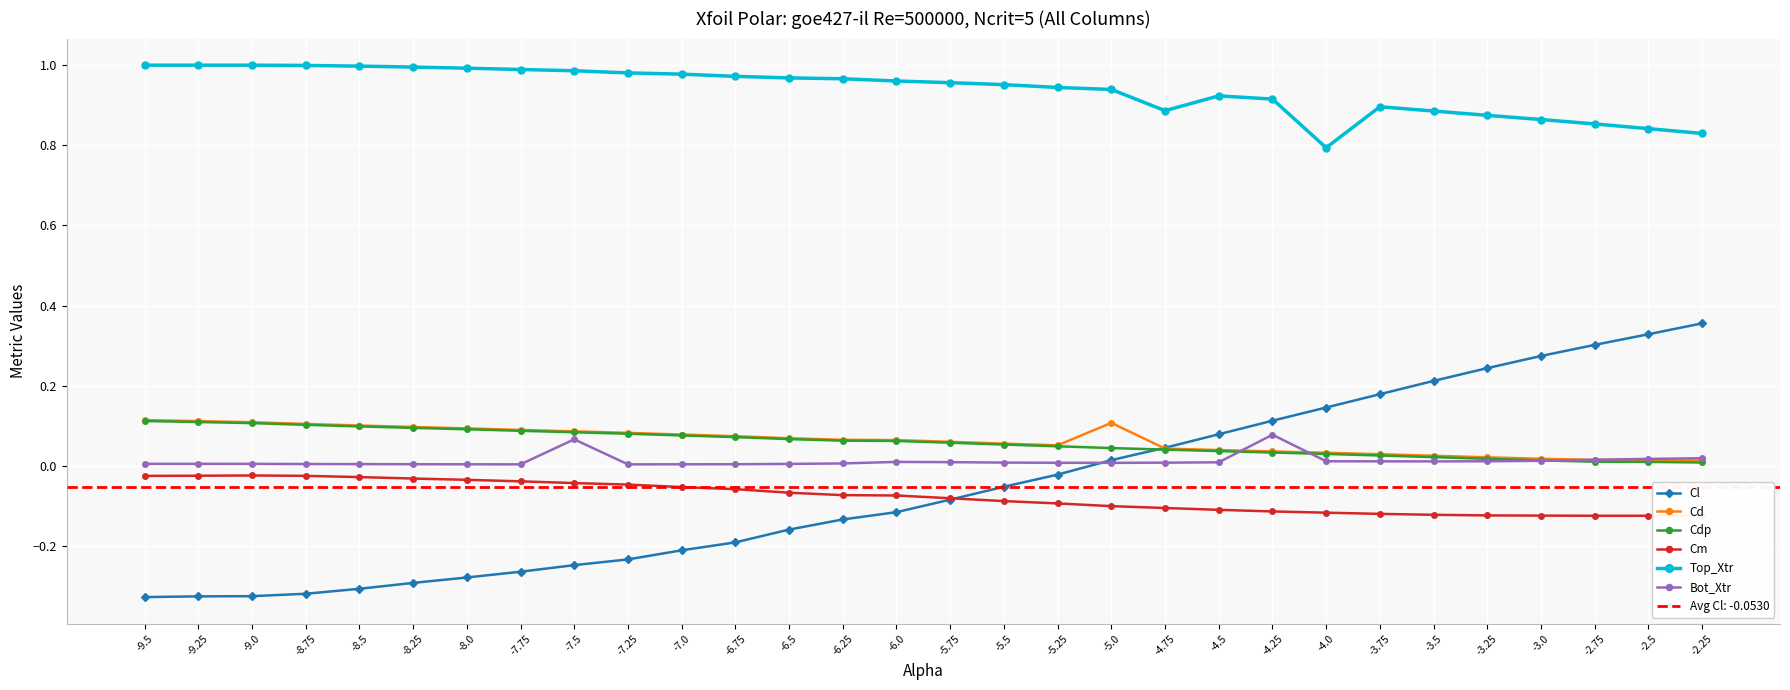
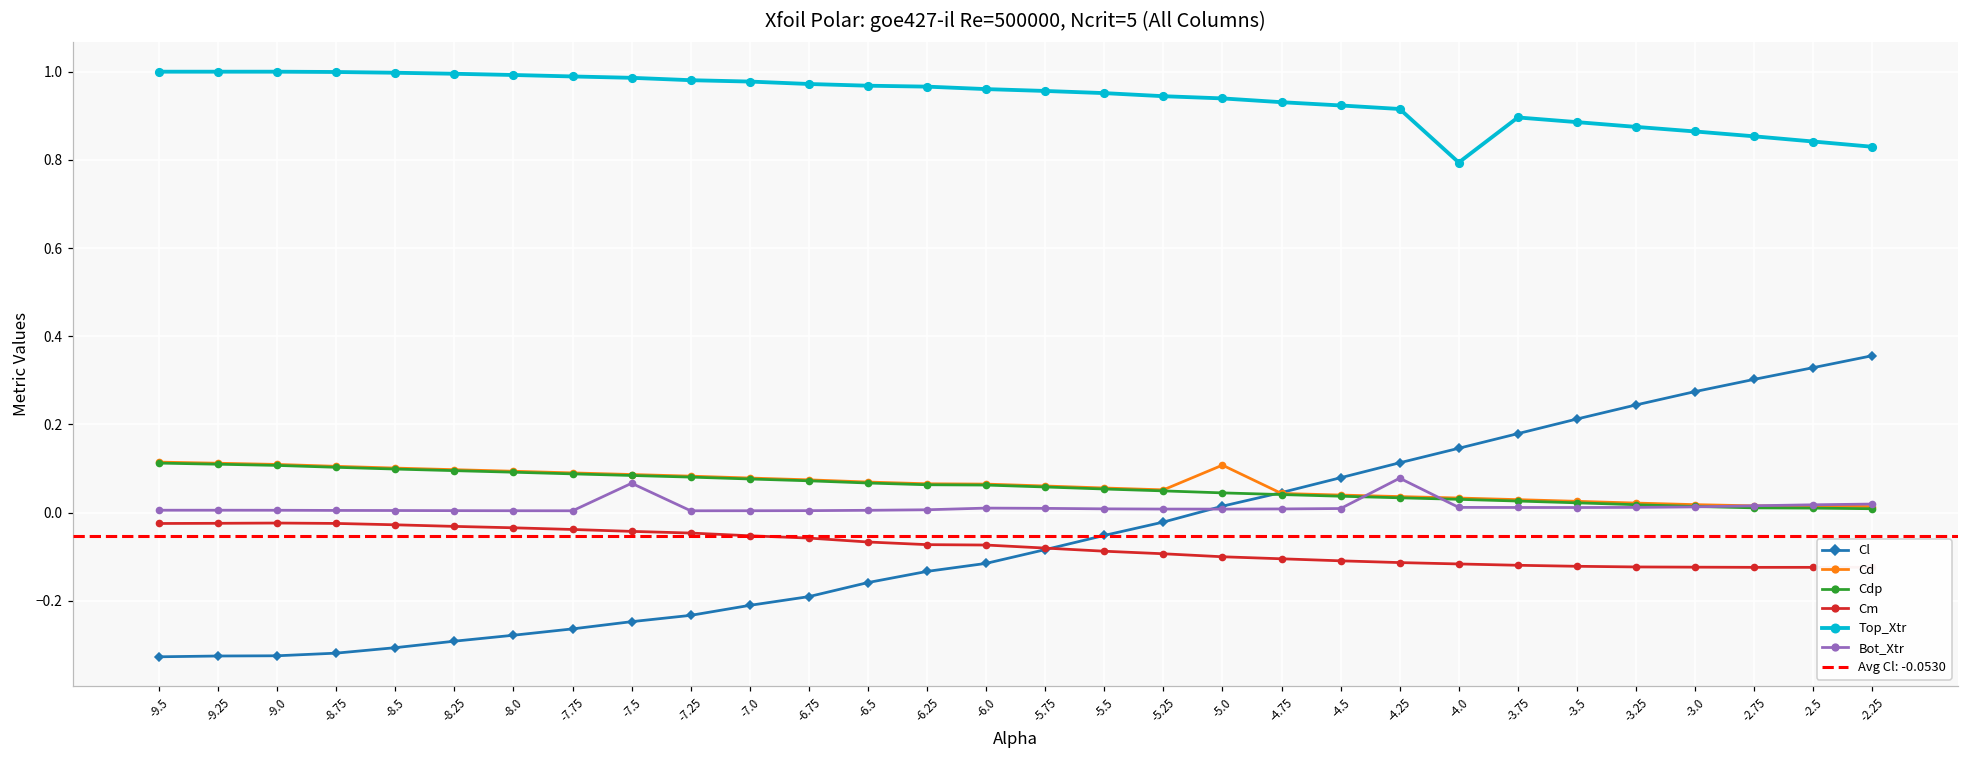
  {
    "Cl": {
      "-9.5": -0.33,
      "-9.25": -0.33,
      "-9.0": -0.32,
      "-8.75": -0.32,
      "-8.5": -0.31,
      "-8.25": -0.29,
      "-8.0": -0.28,
      "-7.75": -0.26,
      "-7.5": -0.25,
      "-7.25": -0.23,
      "-7.0": -0.21,
      "-6.75": -0.19,
      "-6.5": -0.16,
      "-6.25": -0.13,
      "-6.0": -0.12,
      "-5.5": -0.05,
      "-5.25": -0.02,
      "-5.0": 0.01,
      "-4.5": 0.08,
      "-4.25": 0.11,
      "-4.0": 0.15,
      "-3.75": 0.18,
      "-3.5": 0.21,
      "-3.25": 0.24,
      "-3.0": 0.27,
      "-2.75": 0.30,
      "-2.5": 0.33,
      "-2.25": 0.36
    },
    "Cd": {
      "-5.0": 0.11
    },
    "Cdp": {
      "-5.0": 0.04
    },
    "Cm": {
      "-9.5": -0.02,
      "-9.25": -0.02,
      "-9.0": -0.02,
      "-8.75": -0.02,
      "-8.5": -0.03,
      "-8.25": -0.03,
      "-8.0": -0.03,
      "-7.75": -0.04,
      "-7.5": -0.04,
      "-7.25": -0.05,
      "-7.0": -0.05,
      "-6.75": -0.06,
      "-6.5": -0.07,
      "-6.25": -0.07,
      "-6.0": -0.07,
      "-5.5": -0.09,
      "-5.25": -0.09,
      "-5.0": -0.10,
      "-4.75": -0.10,
      "-4.5": -0.11,
      "-4.25": -0.11,
      "-4.0": -0.12,
      "-3.75": -0.12,
      "-3.5": -0.12,
      "-3.25": -0.12,
      "-3.0": -0.12,
      "-2.75": -0.12,
      "-2.5": -0.12
    },
    "Top_Xtr": {
      "-9.5": 1.00,
      "-9.25": 1.00,
      "-9.0": 1.00,
      "-8.75": 1.00,
      "-8.5": 1.00,
      "-8.25": 1.00,
      "-8.0": 0.99,
      "-7.75": 0.99,
      "-7.5": 0.99,
      "-7.25": 0.98,
      "-7.0": 0.98,
      "-6.75": 0.97,
      "-6.5": 0.97,
      "-6.25": 0.97,
      "-6.0": 0.96,
      "-5.75": 0.96,
      "-5.5": 0.95,
      "-5.25": 0.94,
      "-5.0": 0.94,
-     "-4.75": 0.89,
+     "-4.75": 0.93,
      "-4.5": 0.92,
      "-4.25": 0.92,
      "-4.0": 0.79,
      "-3.75": 0.90,
      "-3.5": 0.89,
      "-3.25": 0.87,
      "-3.0": 0.86,
      "-2.75": 0.85,
      "-2.5": 0.84,
      "-2.25": 0.83
    },
    "Bot_Xtr": {
      "-9.5": 0.01,
      "-9.25": 0.01,
      "-9.0": 0.01,
      "-8.75": 0.00,
      "-8.5": 0.00,
      "-8.25": 0.00,
      "-8.0": 0.00,
      "-7.75": 0.00,
      "-7.5": 0.07,
      "-7.25": 0.00,
      "-7.0": 0.00,
      "-6.75": 0.00,
      "-6.5": 0.01,
      "-6.25": 0.01,
      "-6.0": 0.01,
      "-5.75": 0.01,
      "-5.5": 0.01,
      "-5.25": 0.01,
      "-5.0": 0.01,
      "-4.75": 0.01,
      "-4.5": 0.01,
      "-4.25": 0.08,
      "-4.0": 0.01,
      "-3.75": 0.01,
      "-3.5": 0.01
    }
  }
